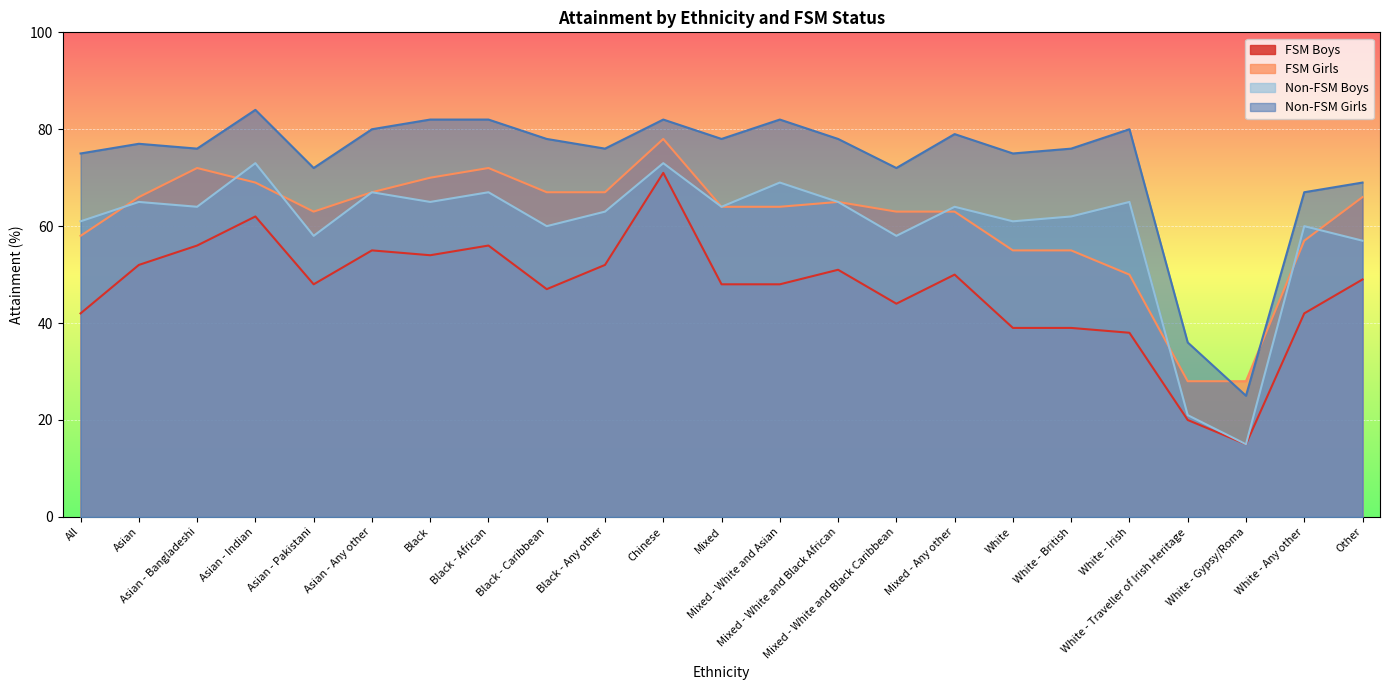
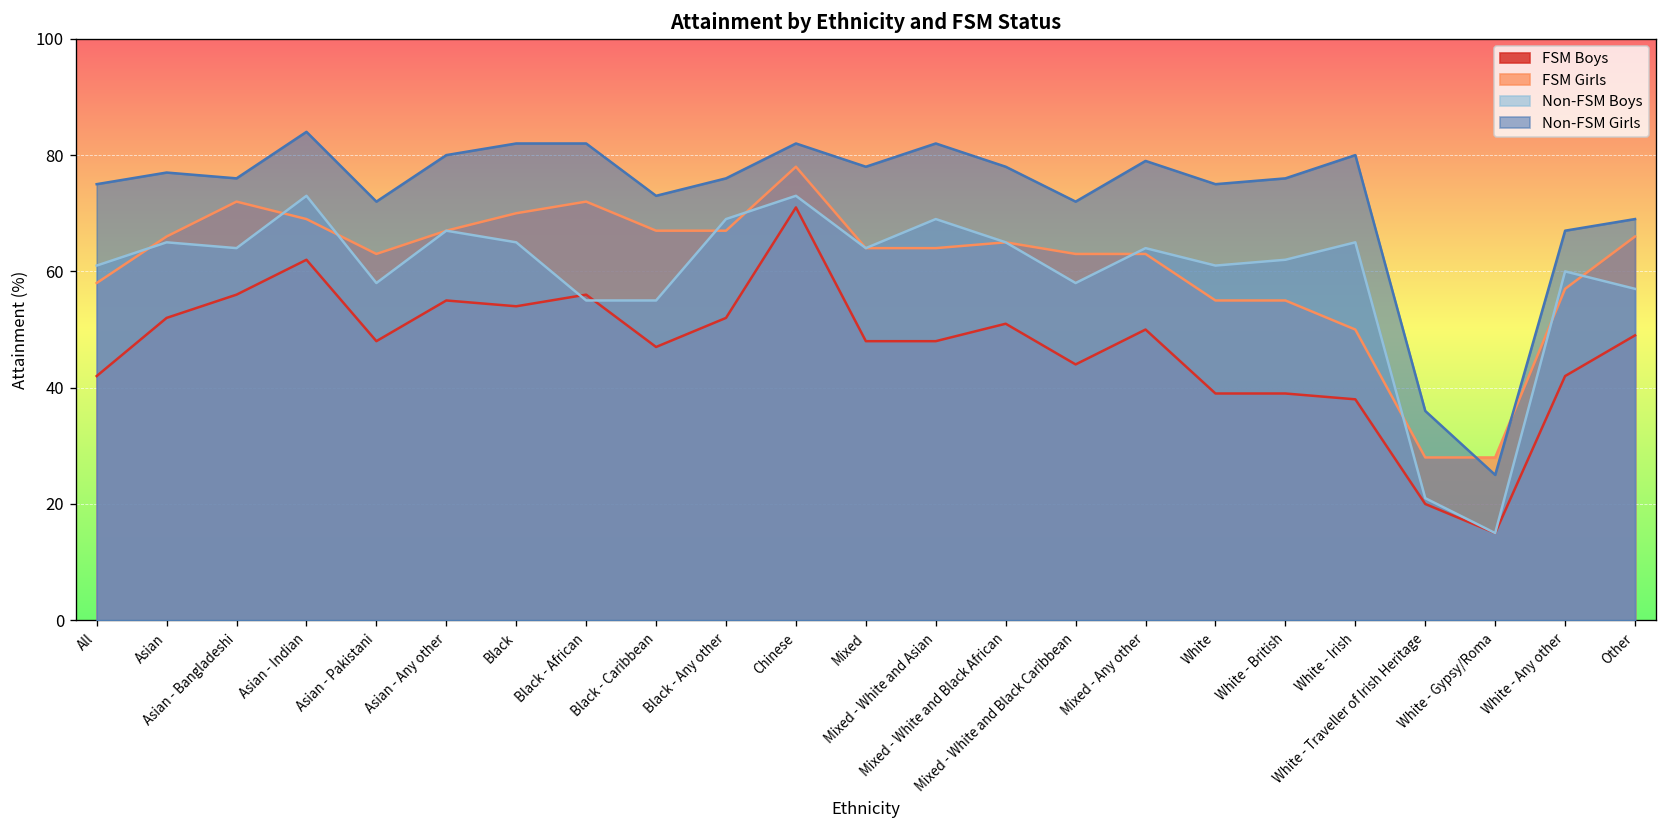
  {
    "FSM Boys": {
      "All": 42,
      "Asian": 52,
      "Asian - Bangladeshi": 56,
      "Asian - Indian": 62,
      "Asian - Pakistani": 48,
      "Asian - Any other": 55,
      "Black": 54,
      "Black - African": 56,
      "Black - Caribbean": 47,
      "Black - Any other": 52,
      "Chinese": 71,
      "Mixed": 48,
      "Mixed - White and Asian": 48,
      "Mixed - White and Black African": 51,
      "Mixed - White and Black Caribbean": 44,
      "Mixed - Any other": 50,
      "White": 39,
      "White - British": 39,
      "White - Irish": 38,
      "White - Traveller of Irish Heritage": 20,
      "White - Any other": 42,
      "Other": 49
    },
    "FSM Girls": {
      "All": 58,
      "Asian": 66,
      "Asian - Bangladeshi": 72,
      "Asian - Indian": 69,
      "Asian - Pakistani": 63,
      "Black": 70,
      "Black - African": 72,
      "Black - Caribbean": 67,
      "Black - Any other": 67,
      "Chinese": 78,
      "Mixed - White and Asian": 64,
      "Mixed - White and Black Caribbean": 63,
      "Mixed - Any other": 63,
      "White": 55,
      "White - British": 55,
      "White - Irish": 50,
      "White - Traveller of Irish Heritage": 28,
      "White - Gypsy/Roma": 28,
      "White - Any other": 57,
      "Other": 66
    },
    "Non-FSM Boys": {
      "All": 61,
      "Asian": 65,
      "Asian - Bangladeshi": 64,
      "Asian - Indian": 73,
      "Asian - Pakistani": 58,
      "Black": 65,
-     "Black - African": 67,
-     "Black - Caribbean": 60,
-     "Black - Any other": 63,
+     "Black - African": 55,
+     "Black - Caribbean": 55,
+     "Black - Any other": 69,
      "Chinese": 73,
      "Mixed - White and Asian": 69,
      "Mixed - White and Black Caribbean": 58,
      "Mixed - Any other": 64,
      "White": 61,
      "White - British": 62,
      "White - Irish": 65,
      "White - Traveller of Irish Heritage": 21,
      "White - Any other": 60,
      "Other": 57
    },
    "Non-FSM Girls": {
      "All": 75,
      "Asian": 77,
      "Asian - Bangladeshi": 76,
      "Asian - Indian": 84,
      "Asian - Pakistani": 72,
      "Asian - Any other": 80,
      "Black": 82,
      "Black - African": 82,
-     "Black - Caribbean": 78,
+     "Black - Caribbean": 73,
      "Black - Any other": 76,
      "Chinese": 82,
      "Mixed": 78,
      "Mixed - White and Asian": 82,
      "Mixed - White and Black African": 78,
      "Mixed - White and Black Caribbean": 72,
      "Mixed - Any other": 79,
      "White": 75,
      "White - British": 76,
      "White - Irish": 80,
      "White - Traveller of Irish Heritage": 36,
      "White - Gypsy/Roma": 25,
      "White - Any other": 67,
      "Other": 69
    }
  }
